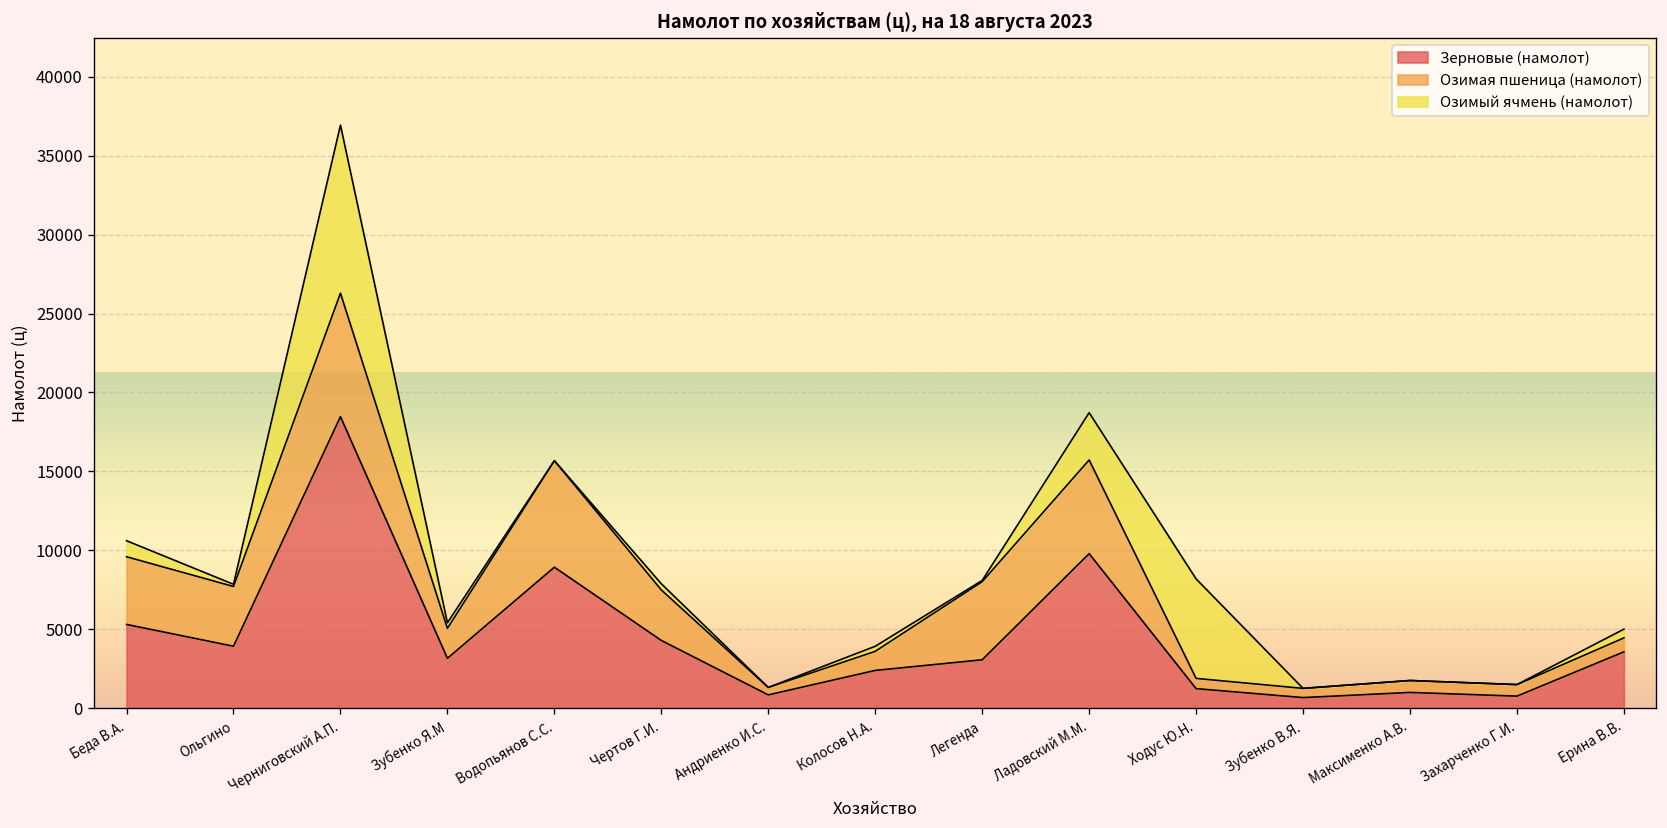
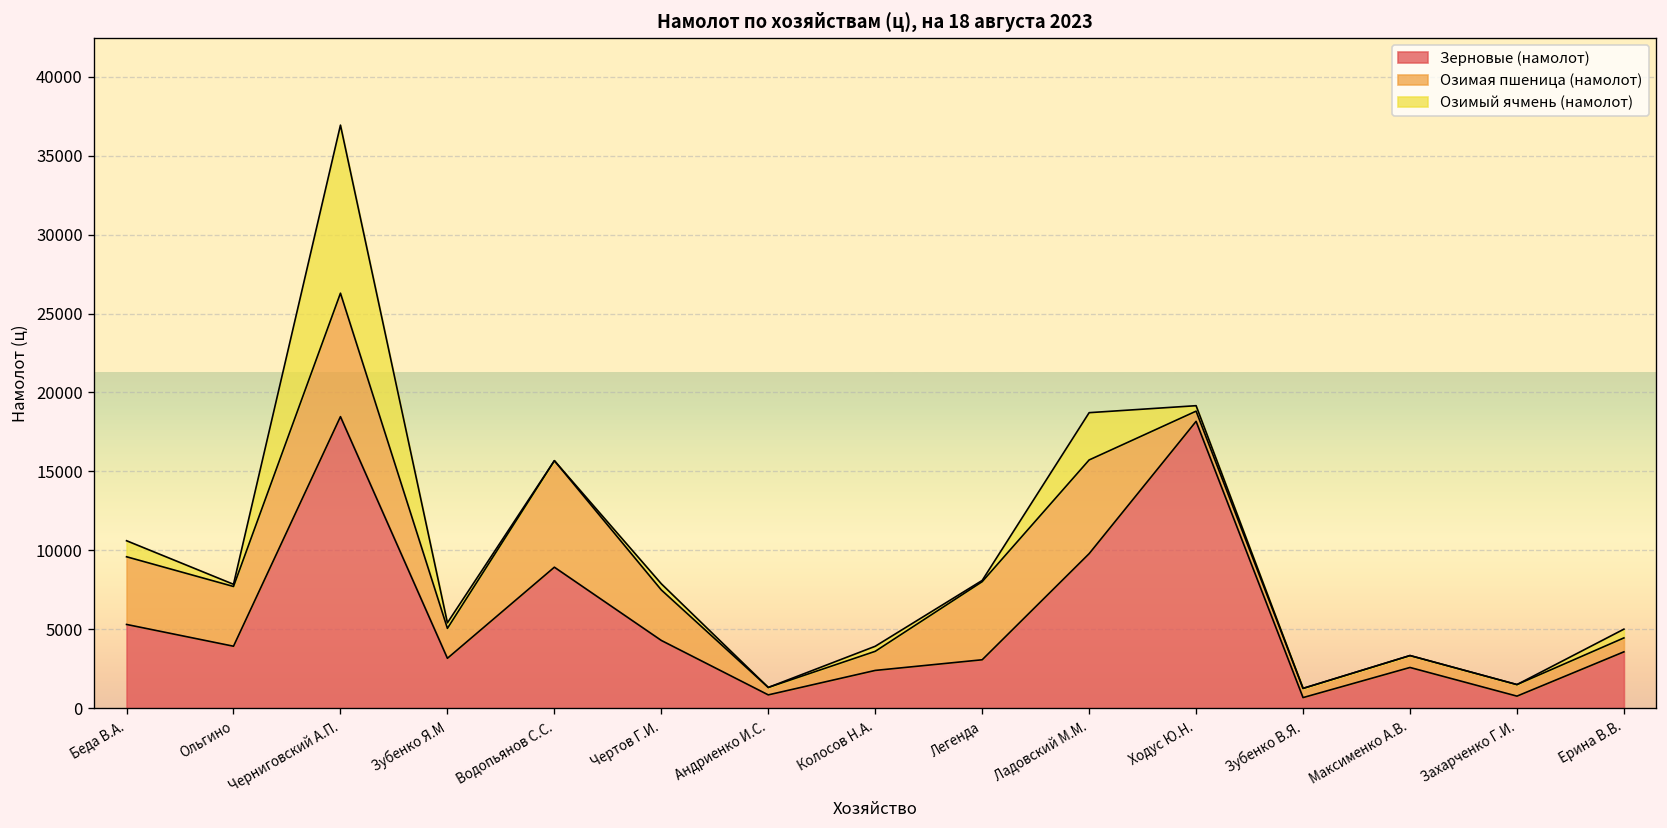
  {
    "Зерновые (намолот)": {
      "Беда В.А.": 5300,
      "Ольгино": 3900,
      "Черниговский А.П.": 18500,
      "Зубенко Я.М": 3200,
      "Водопьянов С.С.": 8900,
      "Чертов Г.И.": 4300,
      "Андриенко И.С.": 800,
      "Колосов Н.А.": 2400,
      "Легенда": 3100,
      "Ладовский М.М.": 9800,
-     "Ходус Ю.Н.": 1200,
+     "Ходус Ю.Н.": 18200,
      "Зубенко В.Я.": 700,
-     "Максименко А.В.": 1000,
+     "Максименко А.В.": 2600,
      "Захарченко Г.И.": 800,
      "Ерина В.В.": 3600
    },
    "Озимая пшеница (намолот)": {
      "Беда В.А.": 4300,
      "Черниговский А.П.": 7800,
      "Зубенко Я.М": 1900,
      "Чертов Г.И.": 3200,
      "Колосов Н.А.": 1200,
      "Ладовский М.М.": 5900,
      "Ходус Ю.Н.": 600,
      "Ерина В.В.": 900
    },
    "Озимый ячмень (намолот)": {
      "Беда В.А.": 1000,
      "Черниговский А.П.": 10600,
      "Зубенко Я.М": 400,
      "Чертов Г.И.": 400,
      "Колосов Н.А.": 300,
      "Ладовский М.М.": 3000,
-     "Ходус Ю.Н.": 6300,
+     "Ходус Ю.Н.": 300,
      "Ерина В.В.": 600
    }
  }
